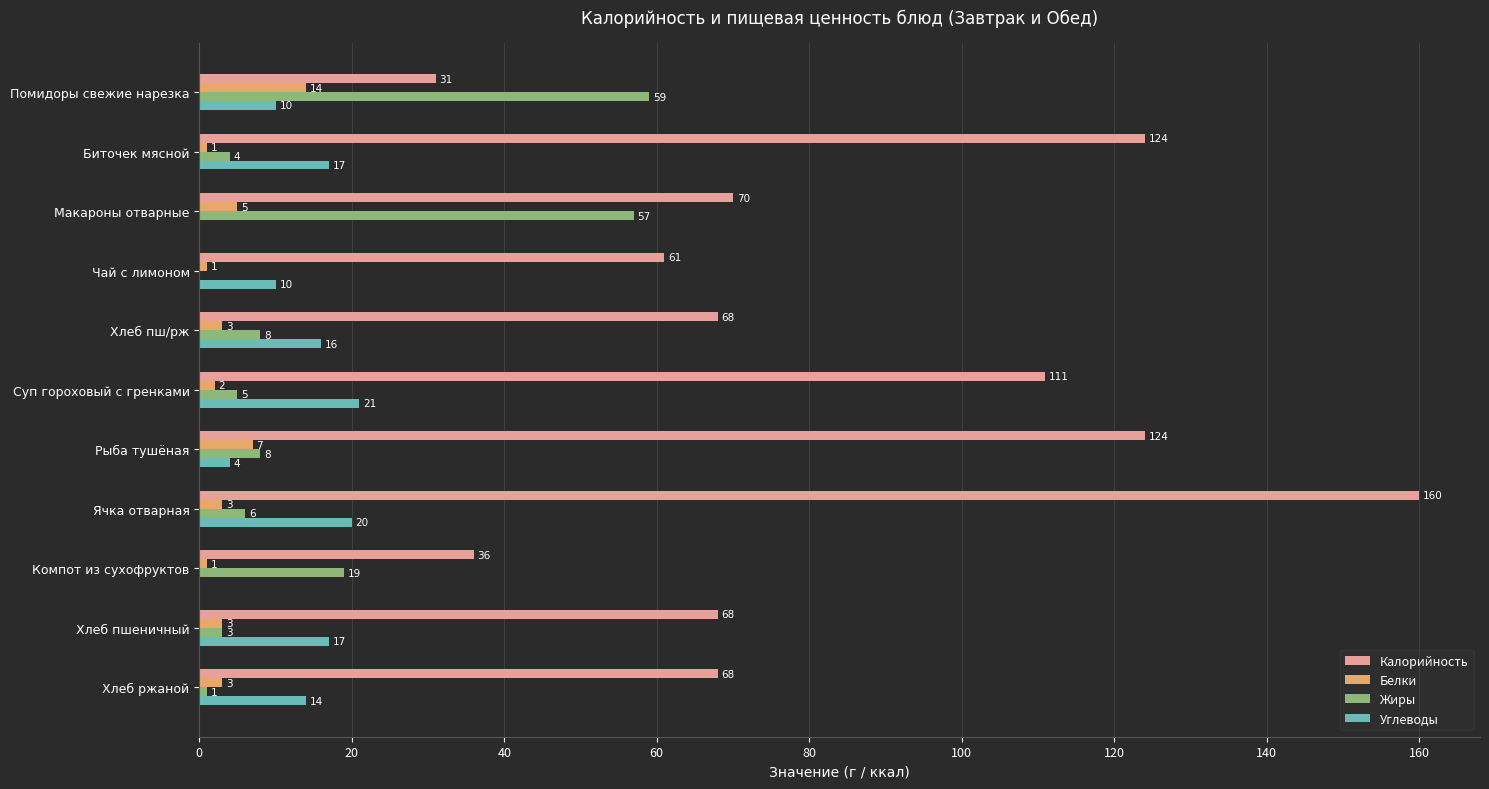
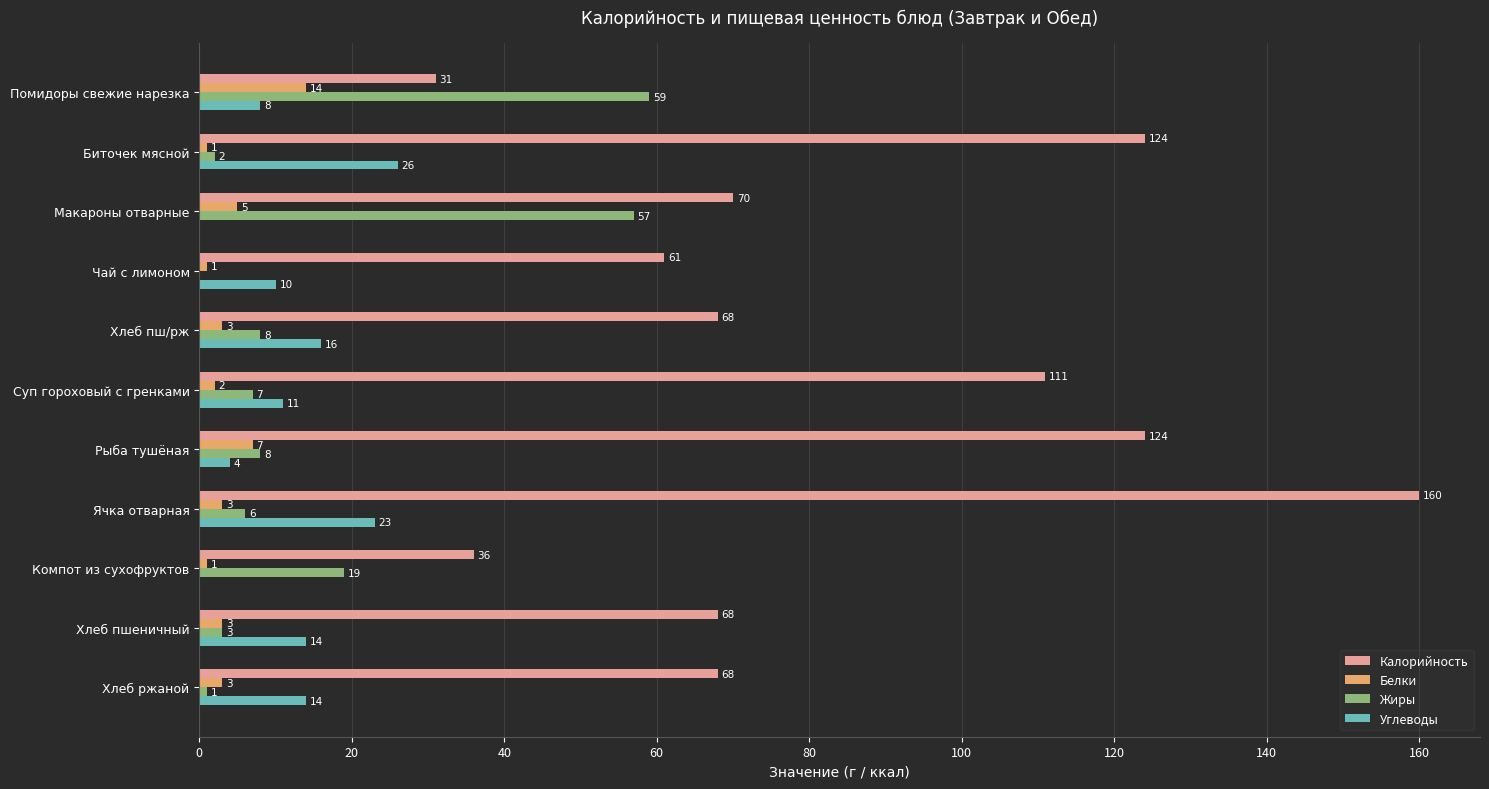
  {
    "Жиры": {
      "Помидоры свежие нарезка": 59,
-     "Биточек мясной": 4,
+     "Биточек мясной": 2,
      "Макароны отварные": 57,
      "Хлеб пш/рж": 8,
-     "Суп гороховый с гренками": 5,
+     "Суп гороховый с гренками": 7,
      "Рыба тушёная": 8,
      "Ячка отварная": 6,
      "Компот из сухофруктов": 19,
      "Хлеб пшеничный": 3,
      "Хлеб ржаной": 1
    },
    "Углеводы": {
-     "Помидоры свежие нарезка": 10,
-     "Биточек мясной": 17,
+     "Помидоры свежие нарезка": 8,
+     "Биточек мясной": 26,
      "Чай с лимоном": 10,
      "Хлеб пш/рж": 16,
-     "Суп гороховый с гренками": 21,
+     "Суп гороховый с гренками": 11,
      "Рыба тушёная": 4,
-     "Ячка отварная": 20,
-     "Хлеб пшеничный": 17,
+     "Ячка отварная": 23,
+     "Хлеб пшеничный": 14,
      "Хлеб ржаной": 14
    }
  }
